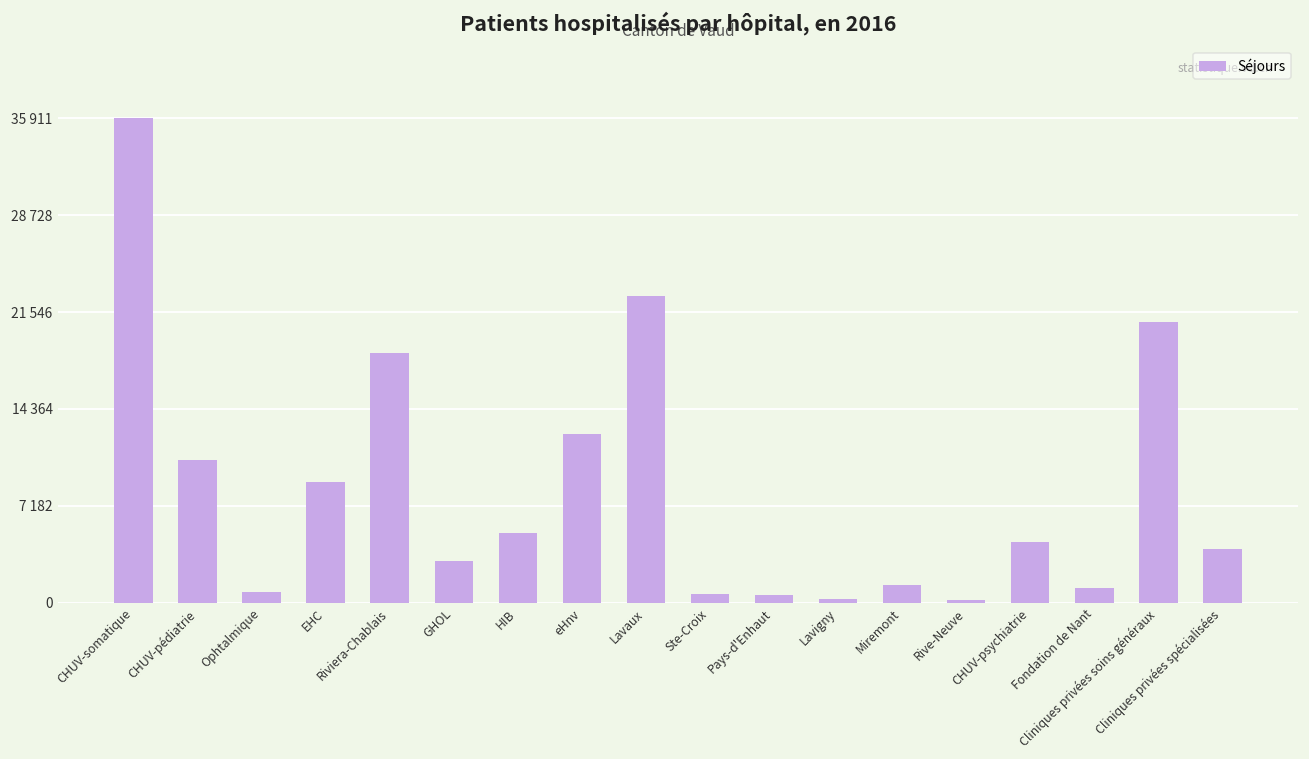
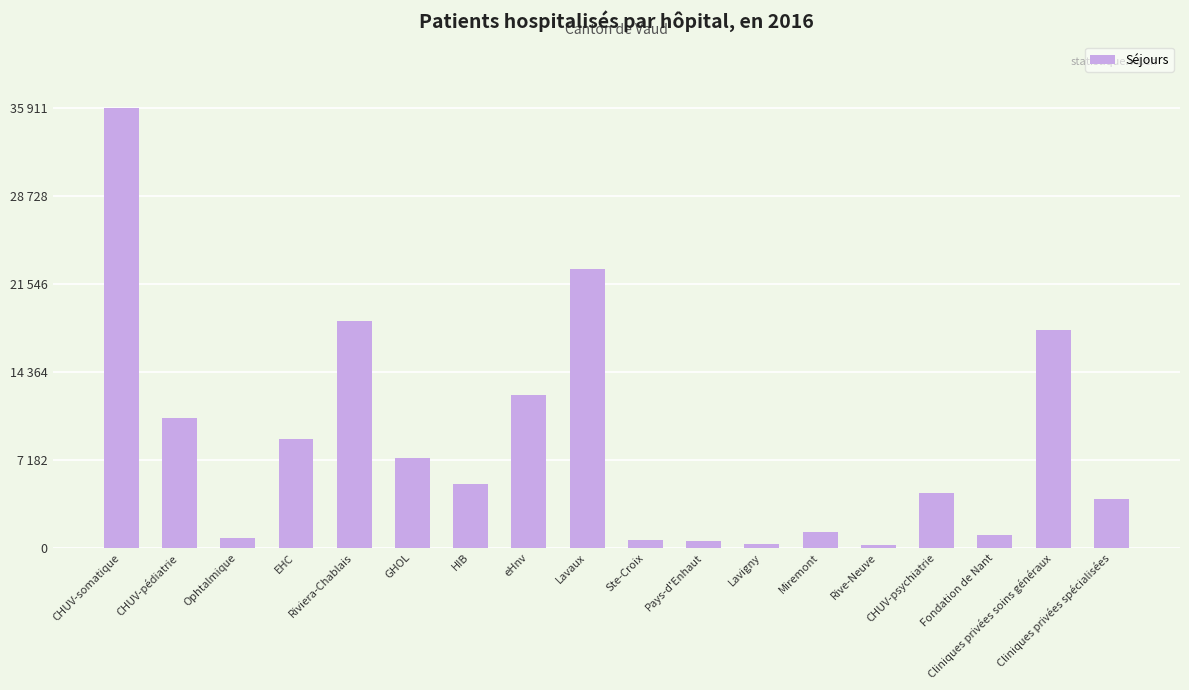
  {
    "CHUV-somatique": 35900,
    "CHUV-pédiatrie": 10600,
    "Ophtalmique": 800,
    "EHC": 8900,
    "Riviera-Chablais": 18500,
-   "GHOL": 3100,
+   "GHOL": 7300,
    "HIB": 5200,
    "eHnv": 12500,
    "Lavaux": 22700,
    "Ste-Croix": 600,
    "Pays-d'Enhaut": 500,
    "Lavigny": 300,
    "Miremont": 1300,
    "Rive-Neuve": 200,
    "CHUV-psychiatrie": 4500,
    "Fondation de Nant": 1100,
-   "Cliniques privées soins généraux": 20800,
+   "Cliniques privées soins généraux": 17700,
    "Cliniques privées spécialisées": 4000
  }
